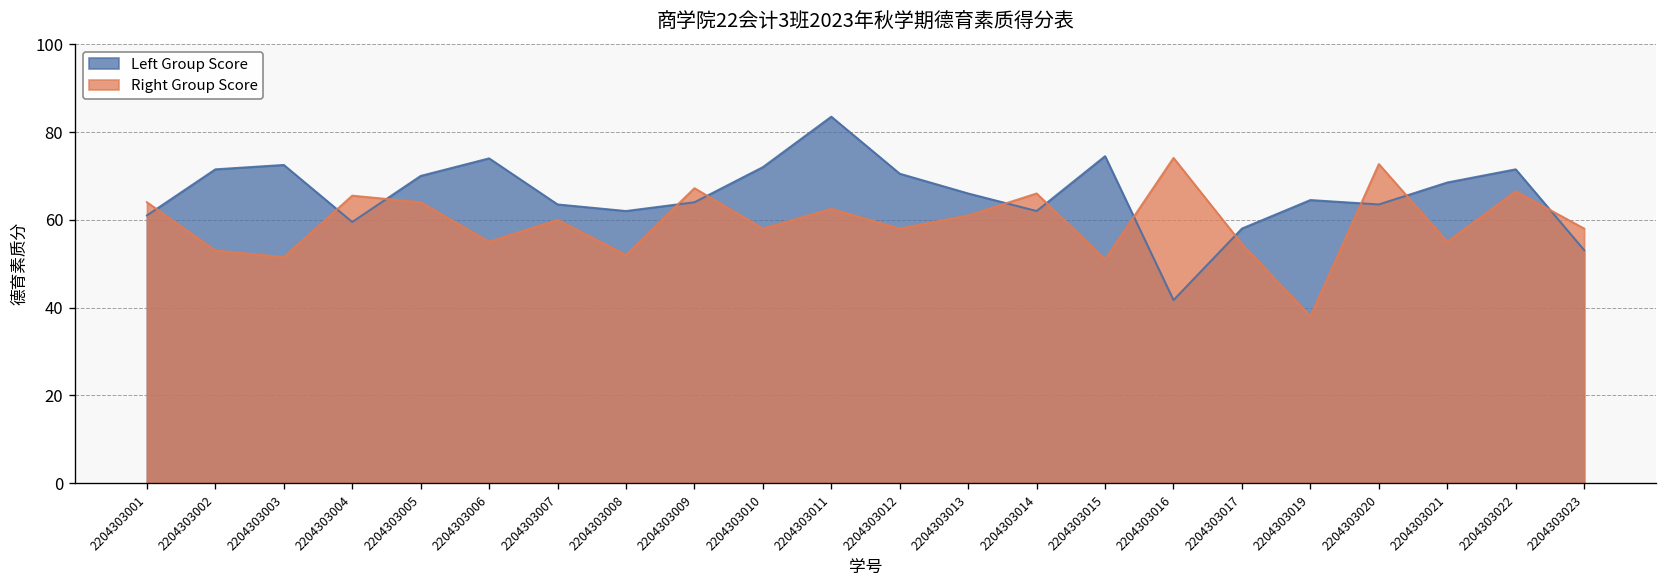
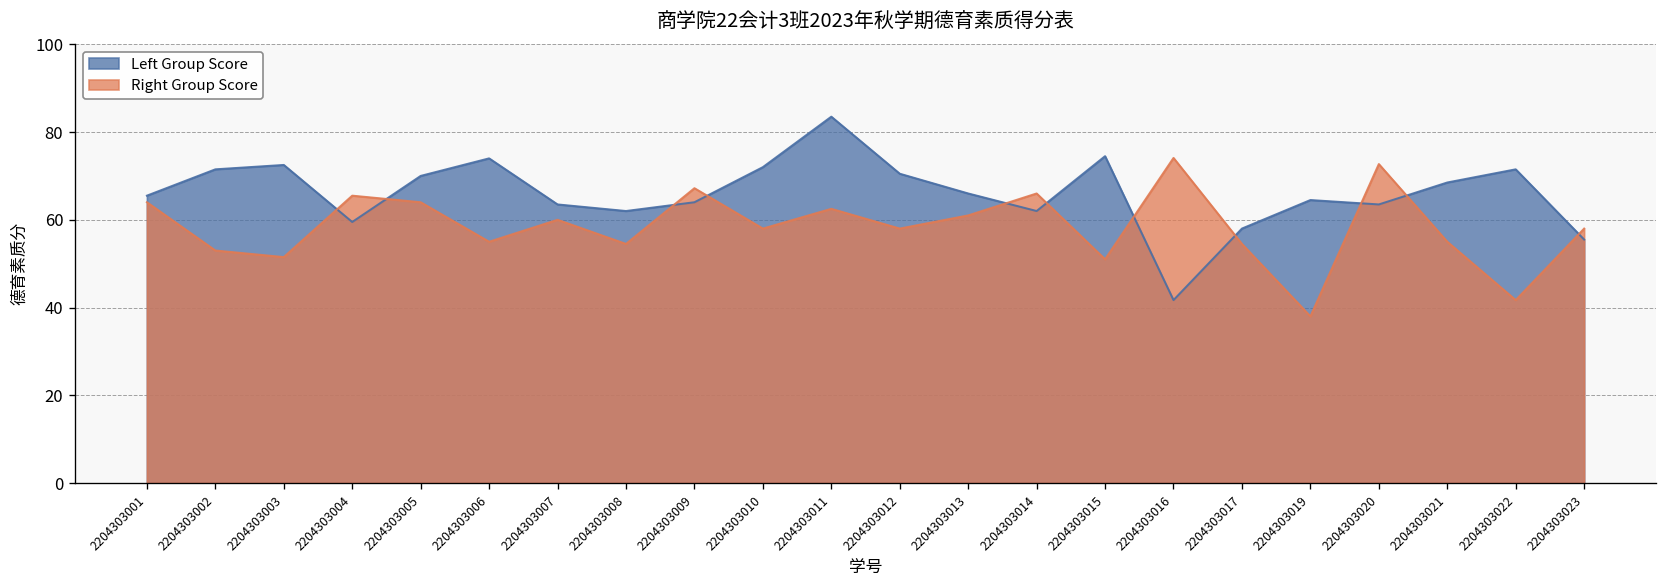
  {
    "Left Group Score": {
-     "2204303001": 61,
+     "2204303001": 66,
      "2204303002": 72,
      "2204303003": 73,
      "2204303004": 60,
      "2204303005": 70,
      "2204303006": 74,
      "2204303007": 64,
      "2204303008": 62,
      "2204303009": 64,
      "2204303010": 72,
      "2204303011": 84,
      "2204303012": 71,
      "2204303013": 66,
      "2204303014": 62,
      "2204303015": 75,
      "2204303016": 42,
      "2204303017": 58,
      "2204303019": 65,
      "2204303020": 64,
      "2204303021": 69,
      "2204303022": 72,
-     "2204303023": 53
+     "2204303023": 56
    },
    "Right Group Score": {
      "2204303001": 64,
      "2204303002": 53,
      "2204303003": 52,
      "2204303004": 66,
      "2204303005": 64,
      "2204303006": 55,
      "2204303007": 60,
-     "2204303008": 52,
+     "2204303008": 55,
      "2204303009": 67,
      "2204303010": 58,
      "2204303011": 63,
      "2204303012": 58,
      "2204303013": 61,
      "2204303014": 66,
      "2204303015": 51,
      "2204303016": 74,
      "2204303017": 55,
      "2204303019": 38,
      "2204303020": 73,
      "2204303021": 55,
-     "2204303022": 67,
+     "2204303022": 42,
      "2204303023": 58
    }
  }
